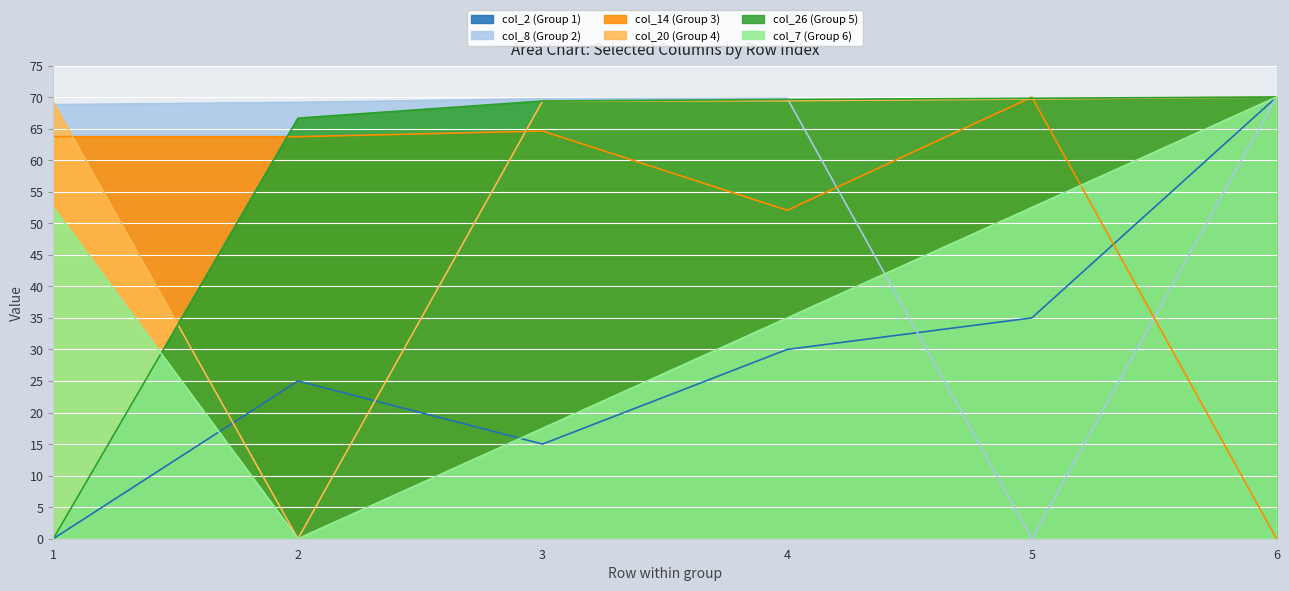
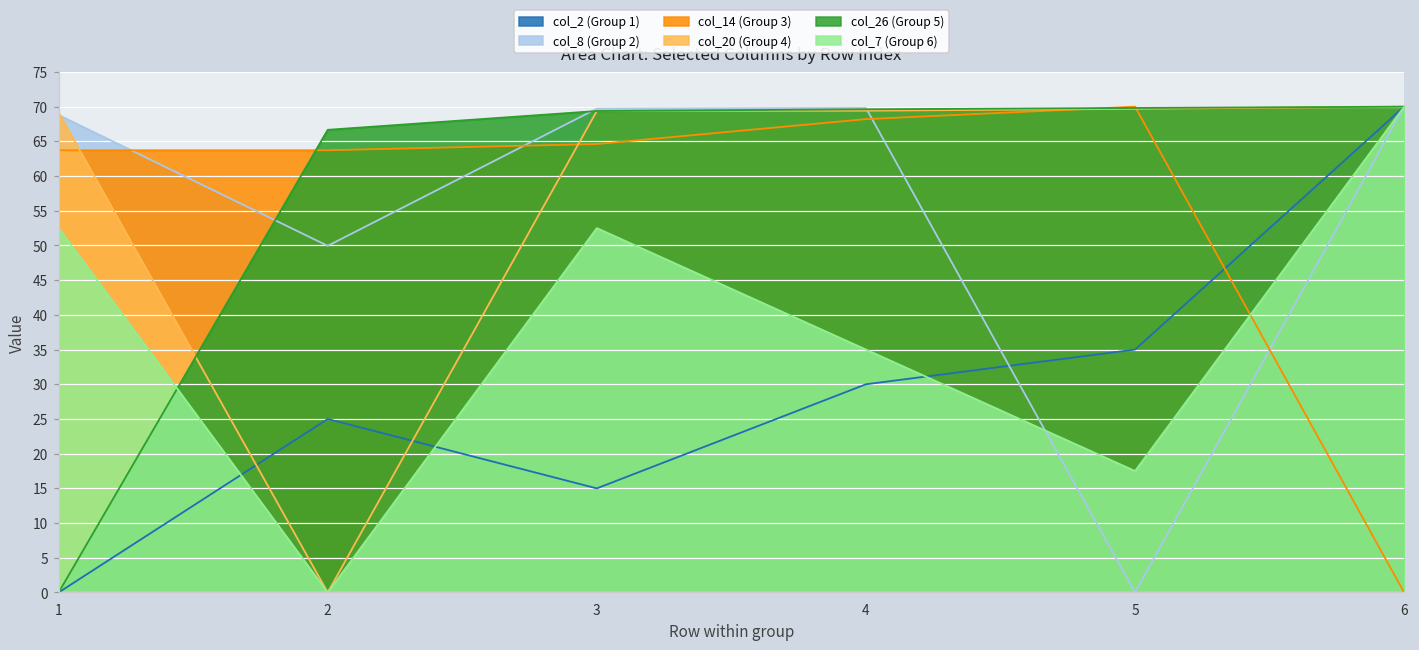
  {
    "col_2 (Group 1)": {
      "2": 25,
      "3": 15,
      "4": 30,
      "5": 35
    },
    "col_8 (Group 2)": {
-     "2": 69,
+     "2": 50,
      "5": 0
    },
    "col_14 (Group 3)": {
      "1": 64,
      "2": 64,
      "3": 65,
-     "4": 52,
+     "4": 68,
      "6": 0
    },
    "col_26 (Group 5)": {
      "2": 67
    },
    "col_7 (Group 6)": {
      "1": 53,
-     "3": 18,
+     "3": 53,
      "4": 35,
-     "5": 53
+     "5": 18
    }
  }
